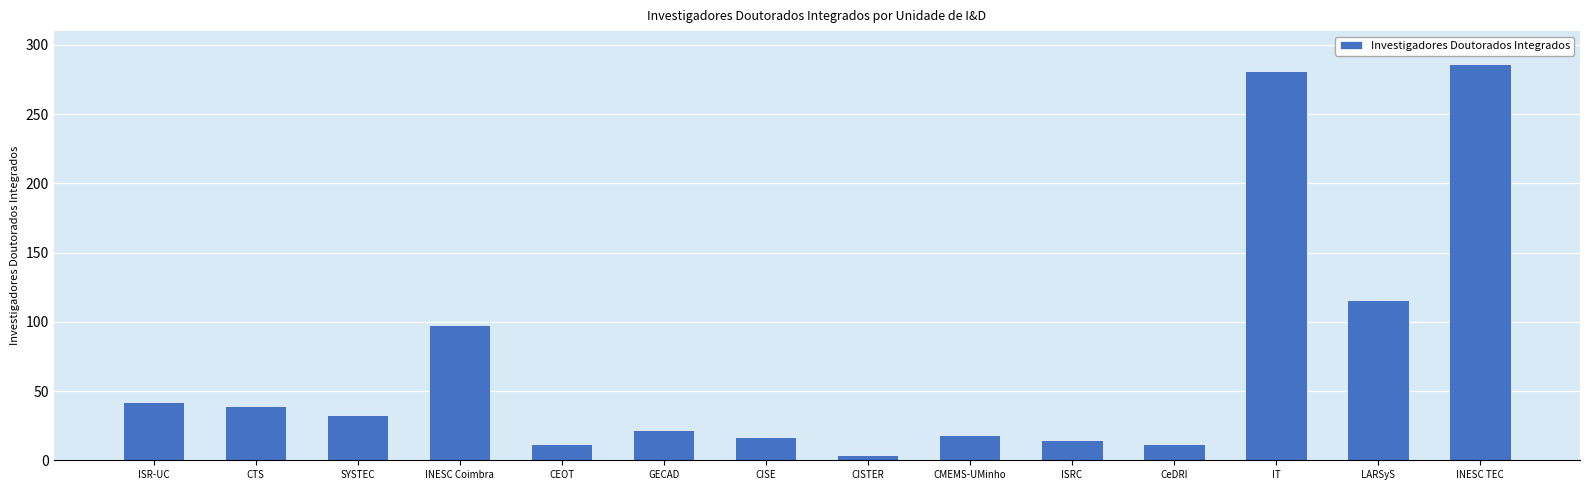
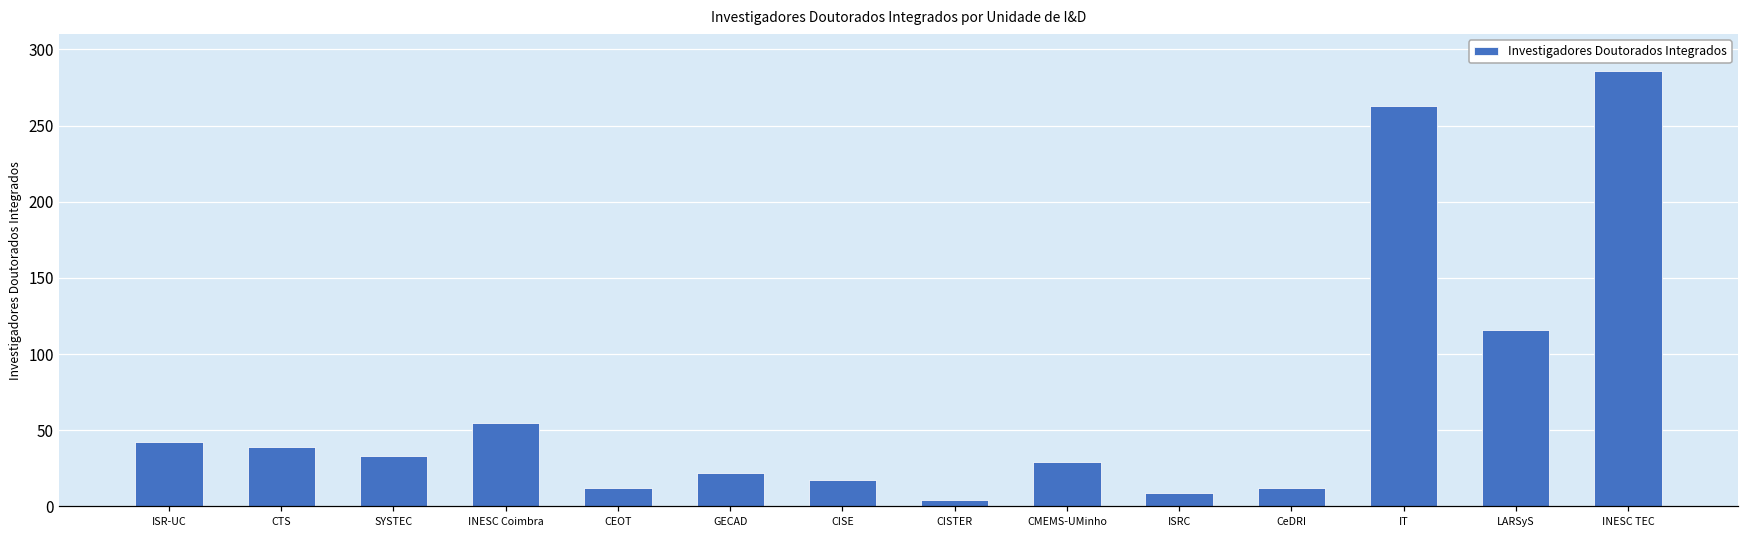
  {
    "ISR-UC": 42,
    "CTS": 39,
    "SYSTEC": 33,
-   "INESC Coimbra": 98,
+   "INESC Coimbra": 55,
    "CEOT": 12,
    "GECAD": 22,
    "CISE": 17,
    "CISTER": 4,
-   "CMEMS-UMinho": 18,
-   "ISRC": 15,
+   "CMEMS-UMinho": 29,
+   "ISRC": 9,
    "CeDRI": 12,
-   "IT": 281,
+   "IT": 263,
    "LARSyS": 116,
    "INESC TEC": 286
  }
